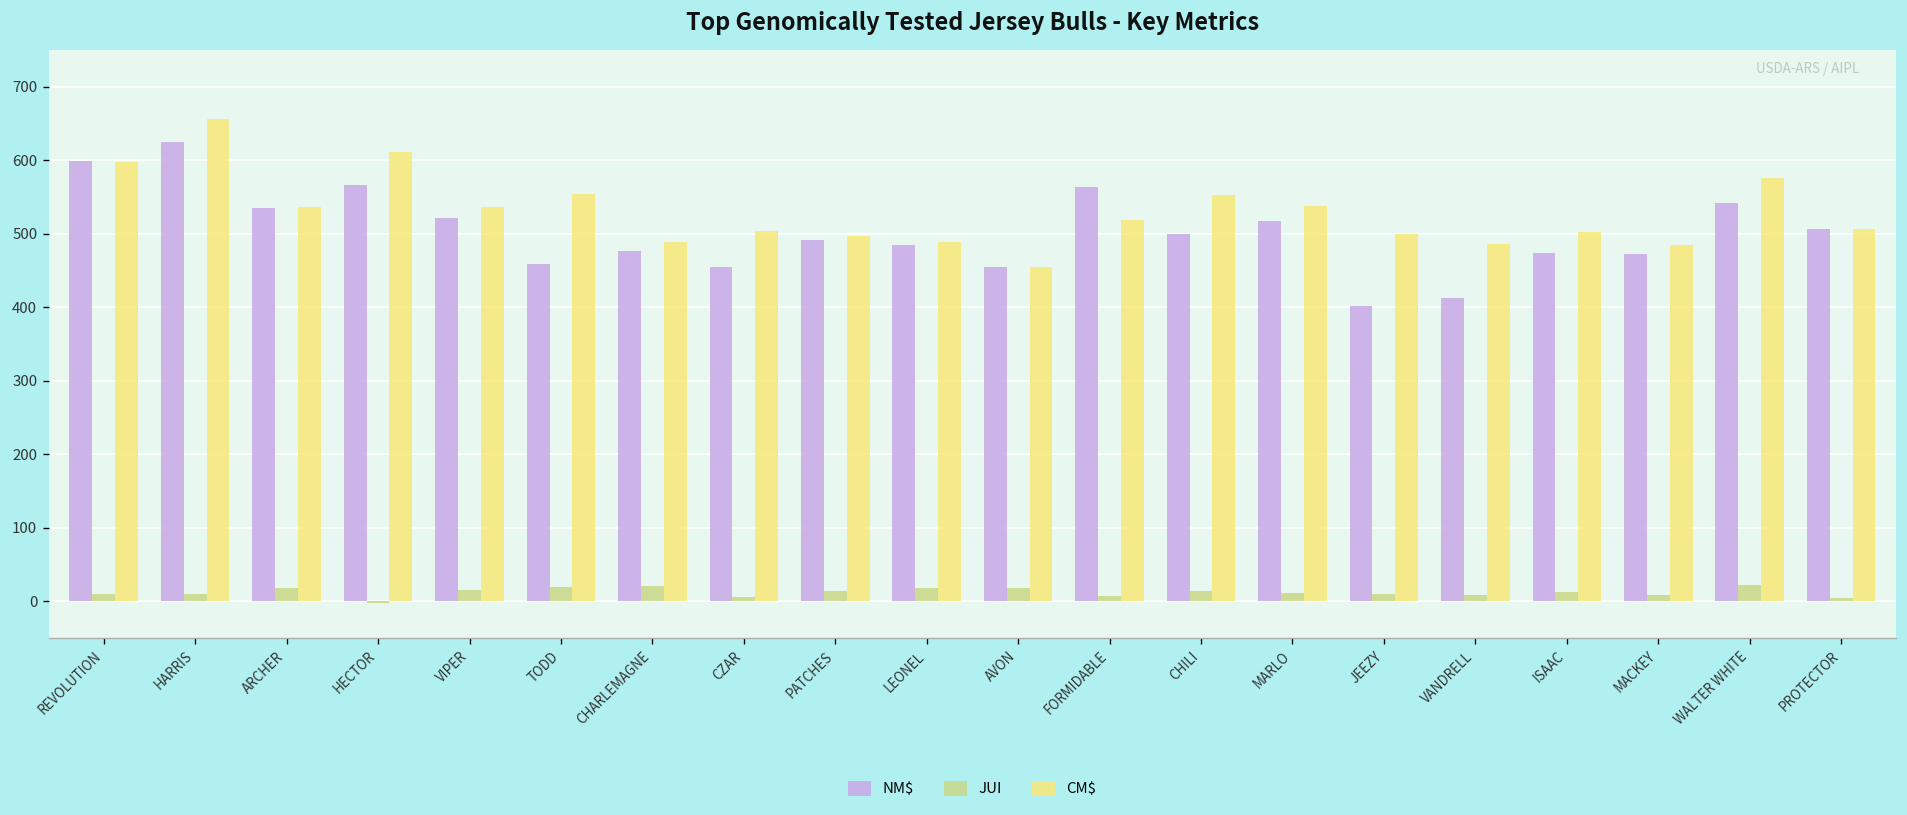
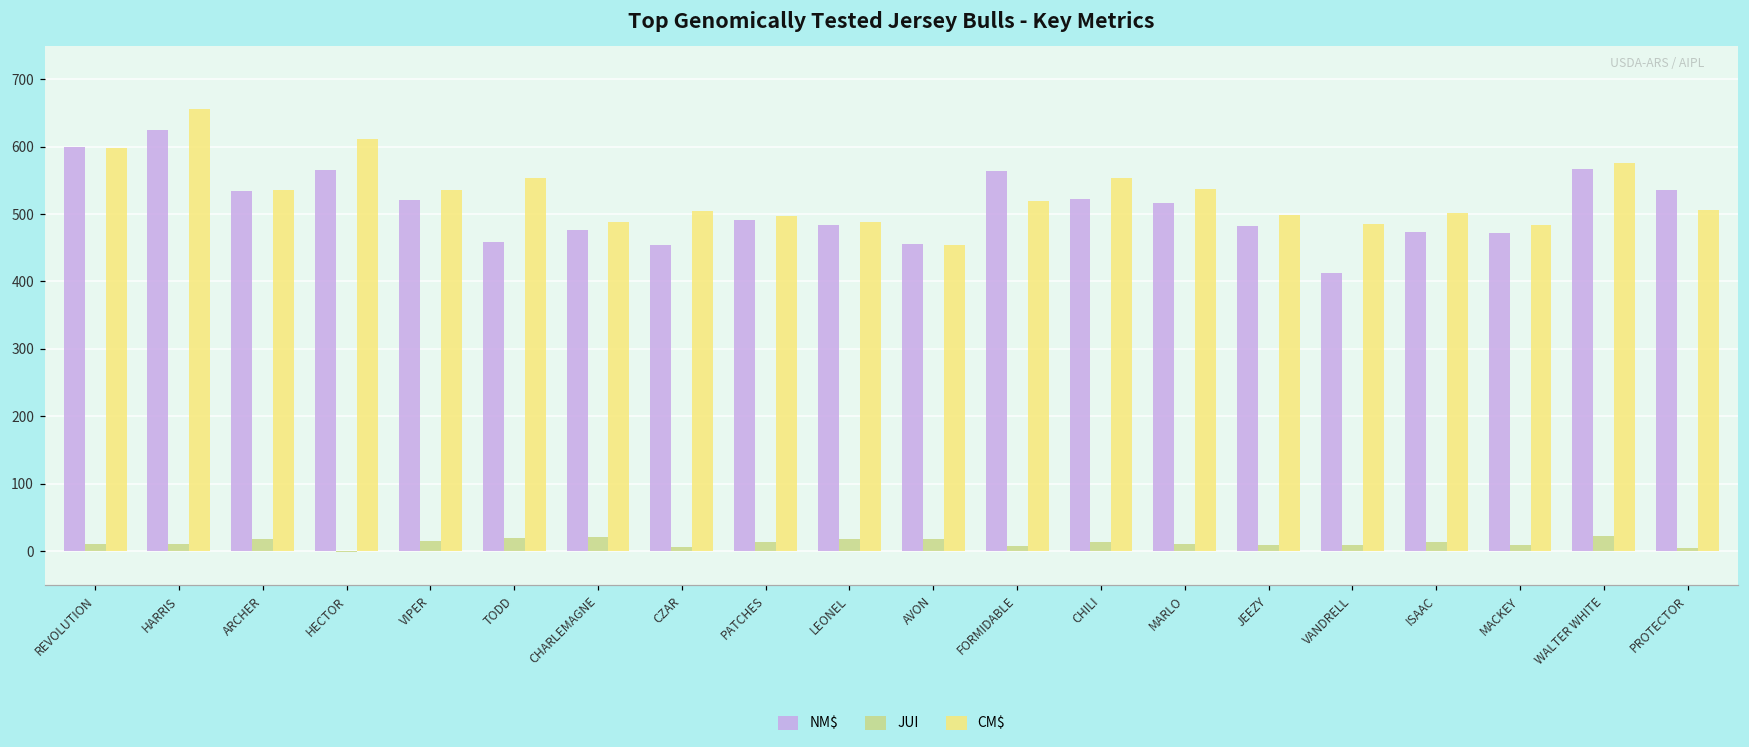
  {
    "NM$": {
      "REVOLUTION": 600,
      "HARRIS": 630,
      "ARCHER": 540,
      "HECTOR": 570,
      "VIPER": 520,
      "TODD": 460,
      "CHARLEMAGNE": 480,
      "CZAR": 450,
      "PATCHES": 490,
      "LEONEL": 480,
      "AVON": 460,
      "FORMIDABLE": 560,
-     "CHILI": 500,
+     "CHILI": 520,
      "MARLO": 520,
-     "JEEZY": 400,
+     "JEEZY": 480,
      "VANDRELL": 410,
      "ISAAC": 470,
      "MACKEY": 470,
-     "WALTER WHITE": 540,
-     "PROTECTOR": 510
+     "WALTER WHITE": 570,
+     "PROTECTOR": 540
    }
  }
